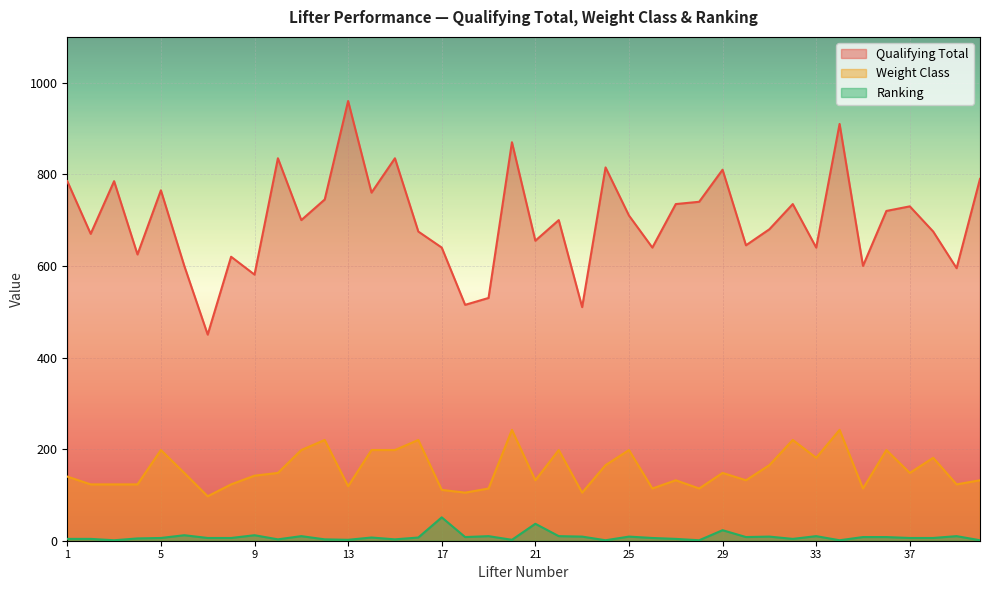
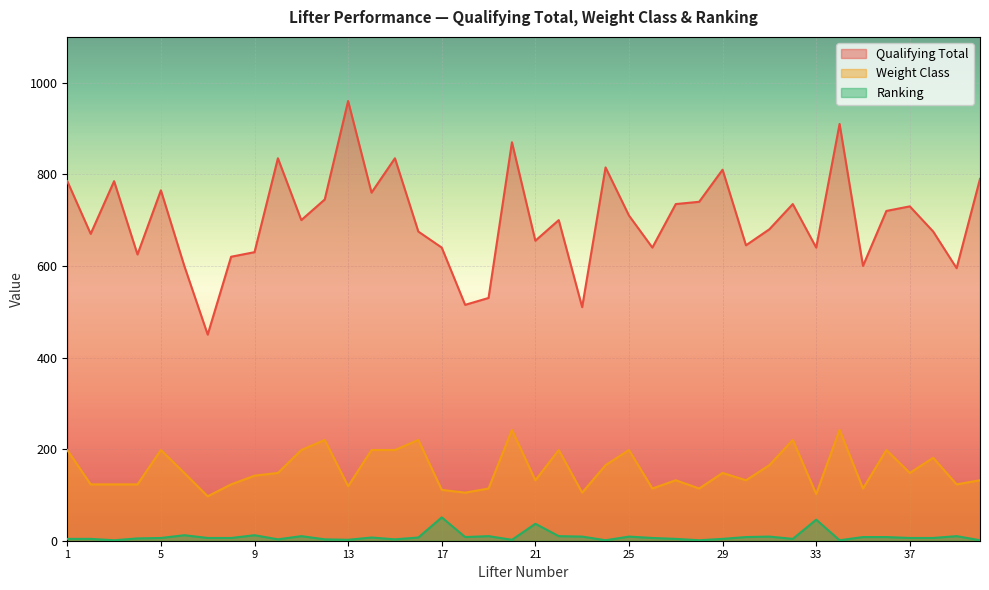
  {
    "Qualifying Total": {
      "1": 790,
      "5": 770,
-     "9": 580,
+     "9": 630,
      "13": 960,
      "17": 640,
      "21": 660,
      "25": 710,
      "29": 810,
      "33": 640,
      "37": 730
    },
    "Weight Class": {
-     "1": 140,
+     "1": 200,
      "5": 200,
      "9": 140,
      "13": 120,
      "17": 110,
      "21": 130,
      "25": 200,
      "29": 150,
-     "33": 180,
+     "33": 100,
      "37": 150
    },
    "Ranking": {
      "1": 0,
      "5": 10,
      "9": 10,
      "13": 0,
      "17": 50,
      "21": 40,
      "25": 10,
-     "29": 20,
-     "33": 10,
+     "29": 0,
+     "33": 50,
      "37": 10
    }
  }
